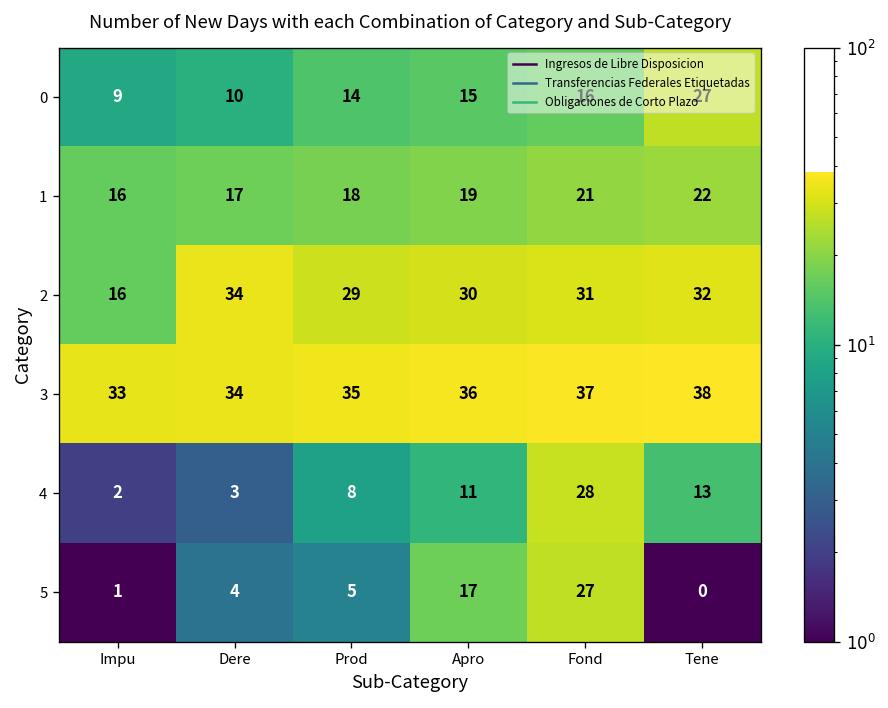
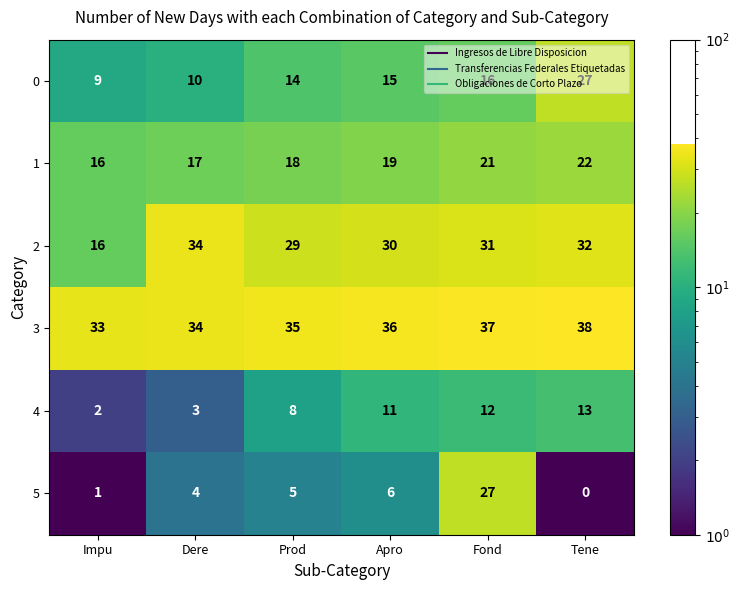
  {
    "0": {
      "Impu": 9,
      "Dere": 10,
      "Prod": 14,
      "Apro": 15
    },
    "1": {
      "Impu": 16,
      "Dere": 17,
      "Prod": 18,
      "Apro": 19,
      "Fond": 21,
      "Tene": 22
    },
    "2": {
      "Impu": 16,
      "Dere": 34,
      "Prod": 29,
      "Apro": 30,
      "Fond": 31,
      "Tene": 32
    },
    "3": {
      "Impu": 33,
      "Dere": 34,
      "Prod": 35,
      "Apro": 36,
      "Fond": 37,
      "Tene": 38
    },
    "4": {
      "Impu": 2,
      "Dere": 3,
      "Prod": 8,
      "Apro": 11,
-     "Fond": 28,
+     "Fond": 12,
      "Tene": 13
    },
    "5": {
      "Impu": 1,
      "Dere": 4,
      "Prod": 5,
-     "Apro": 17,
+     "Apro": 6,
      "Fond": 27,
      "Tene": 0
    }
  }
